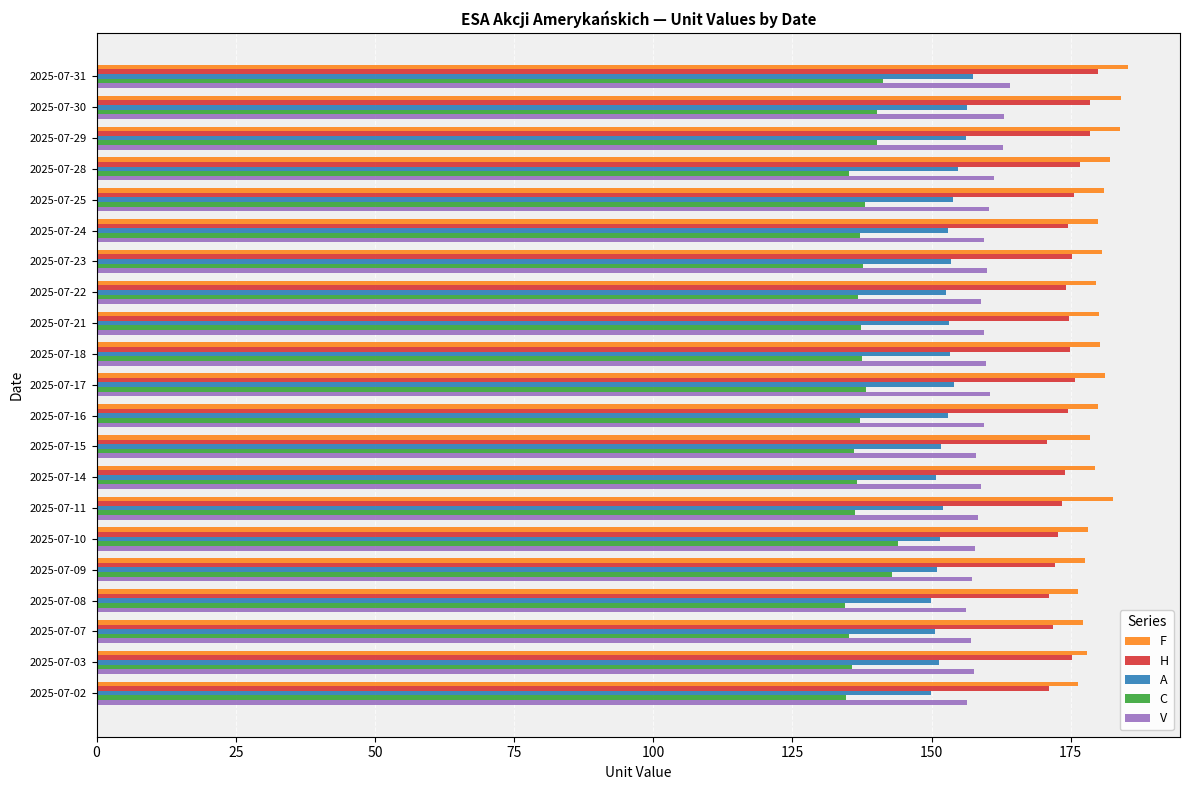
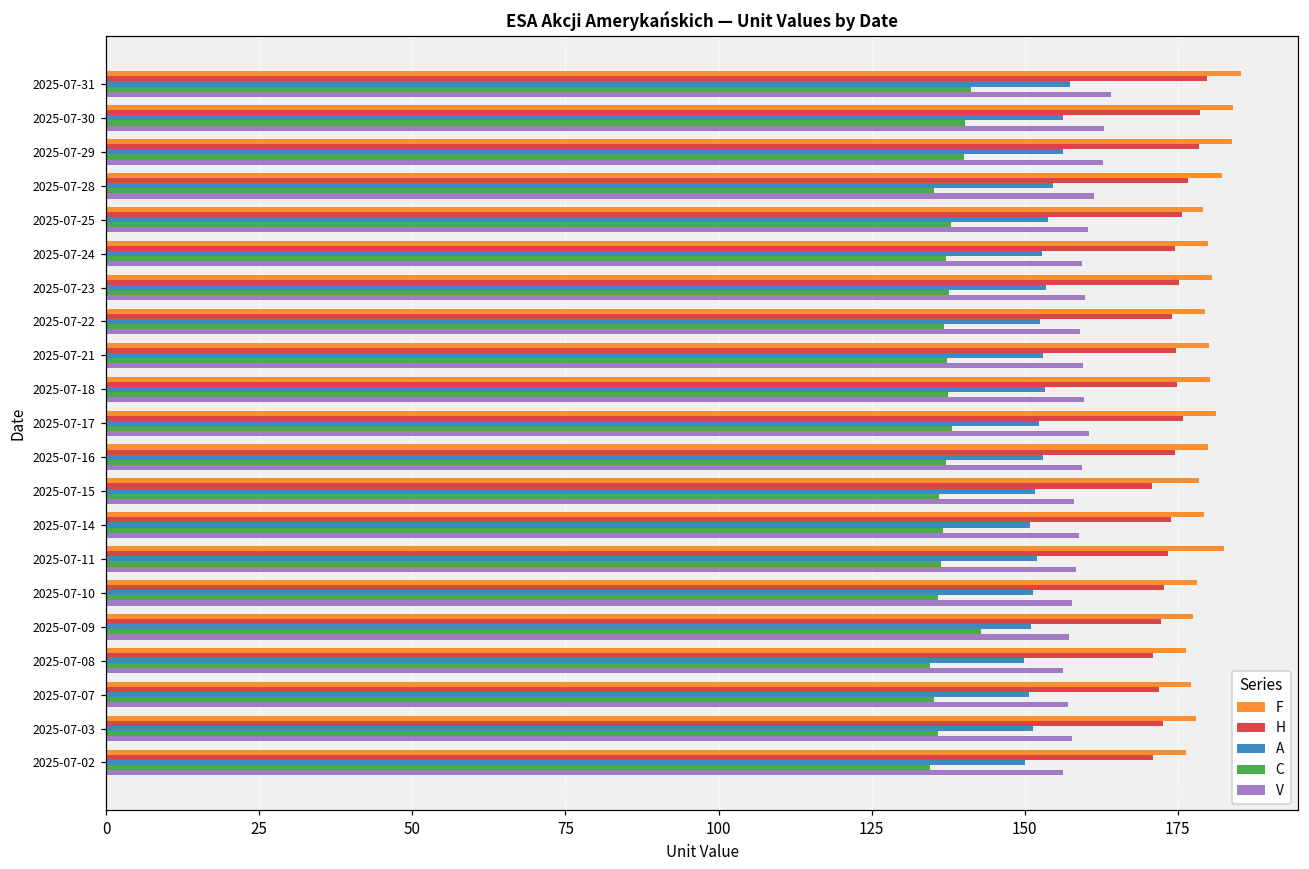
  {
    "F": {
      "2025-07-31": 185,
      "2025-07-30": 184,
      "2025-07-29": 184,
      "2025-07-28": 182,
-     "2025-07-25": 181,
+     "2025-07-25": 179,
      "2025-07-24": 180,
      "2025-07-23": 181,
      "2025-07-22": 180,
      "2025-07-21": 180,
      "2025-07-18": 180,
      "2025-07-17": 181,
      "2025-07-16": 180,
      "2025-07-15": 178,
      "2025-07-14": 179,
      "2025-07-11": 183,
      "2025-07-10": 178,
      "2025-07-09": 178,
      "2025-07-08": 176,
      "2025-07-07": 177,
      "2025-07-03": 178,
      "2025-07-02": 176
    },
    "H": {
      "2025-07-31": 180,
      "2025-07-30": 179,
      "2025-07-29": 178,
      "2025-07-28": 177,
      "2025-07-25": 176,
      "2025-07-24": 175,
      "2025-07-23": 175,
      "2025-07-22": 174,
      "2025-07-21": 175,
      "2025-07-18": 175,
      "2025-07-17": 176,
      "2025-07-16": 175,
      "2025-07-15": 171,
      "2025-07-14": 174,
      "2025-07-11": 173,
      "2025-07-10": 173,
      "2025-07-09": 172,
      "2025-07-08": 171,
      "2025-07-07": 172,
-     "2025-07-03": 175,
+     "2025-07-03": 173,
      "2025-07-02": 171
    },
    "A": {
      "2025-07-31": 157,
      "2025-07-30": 156,
      "2025-07-29": 156,
      "2025-07-28": 155,
      "2025-07-25": 154,
      "2025-07-24": 153,
      "2025-07-23": 153,
      "2025-07-22": 153,
      "2025-07-21": 153,
      "2025-07-18": 153,
-     "2025-07-17": 154,
+     "2025-07-17": 152,
      "2025-07-16": 153,
      "2025-07-15": 152,
      "2025-07-14": 151,
      "2025-07-11": 152,
      "2025-07-10": 151,
      "2025-07-09": 151,
      "2025-07-08": 150,
      "2025-07-07": 151,
      "2025-07-03": 151,
      "2025-07-02": 150
    },
    "C": {
      "2025-07-31": 141,
      "2025-07-30": 140,
      "2025-07-29": 140,
      "2025-07-28": 135,
      "2025-07-25": 138,
      "2025-07-24": 137,
      "2025-07-23": 138,
      "2025-07-22": 137,
      "2025-07-21": 137,
      "2025-07-18": 137,
      "2025-07-17": 138,
      "2025-07-16": 137,
      "2025-07-15": 136,
      "2025-07-14": 137,
      "2025-07-11": 136,
-     "2025-07-10": 144,
+     "2025-07-10": 136,
      "2025-07-09": 143,
      "2025-07-08": 134,
      "2025-07-07": 135,
      "2025-07-03": 136,
      "2025-07-02": 135
    },
    "V": {
      "2025-07-31": 164,
      "2025-07-30": 163,
      "2025-07-29": 163,
      "2025-07-28": 161,
      "2025-07-25": 160,
      "2025-07-24": 159,
      "2025-07-23": 160,
      "2025-07-22": 159,
      "2025-07-21": 160,
      "2025-07-18": 160,
      "2025-07-17": 160,
      "2025-07-16": 159,
      "2025-07-15": 158,
      "2025-07-14": 159,
      "2025-07-11": 158,
      "2025-07-10": 158,
      "2025-07-09": 157,
      "2025-07-08": 156,
      "2025-07-07": 157,
      "2025-07-03": 158,
      "2025-07-02": 156
    }
  }
